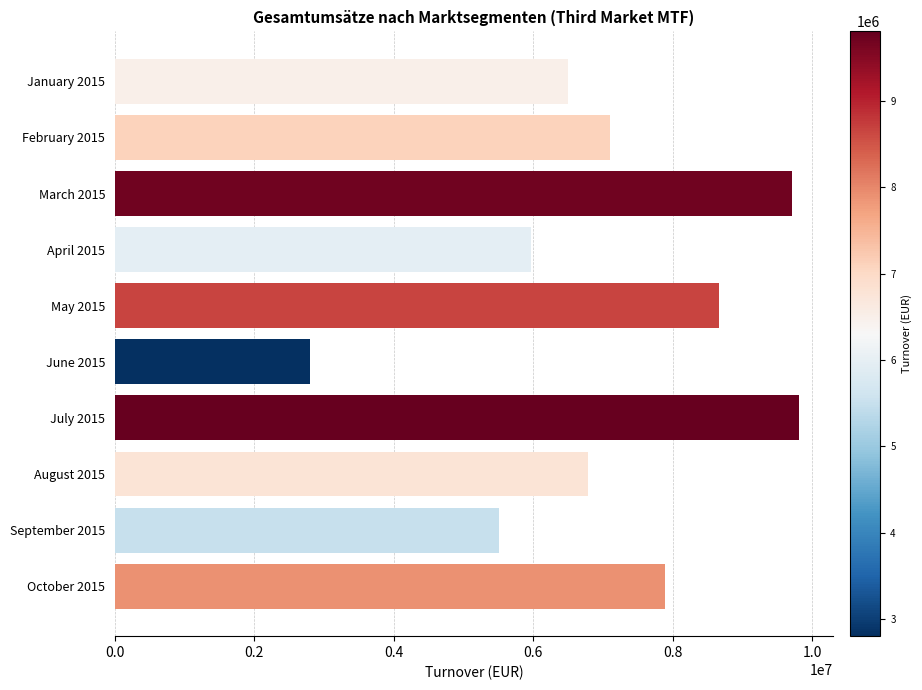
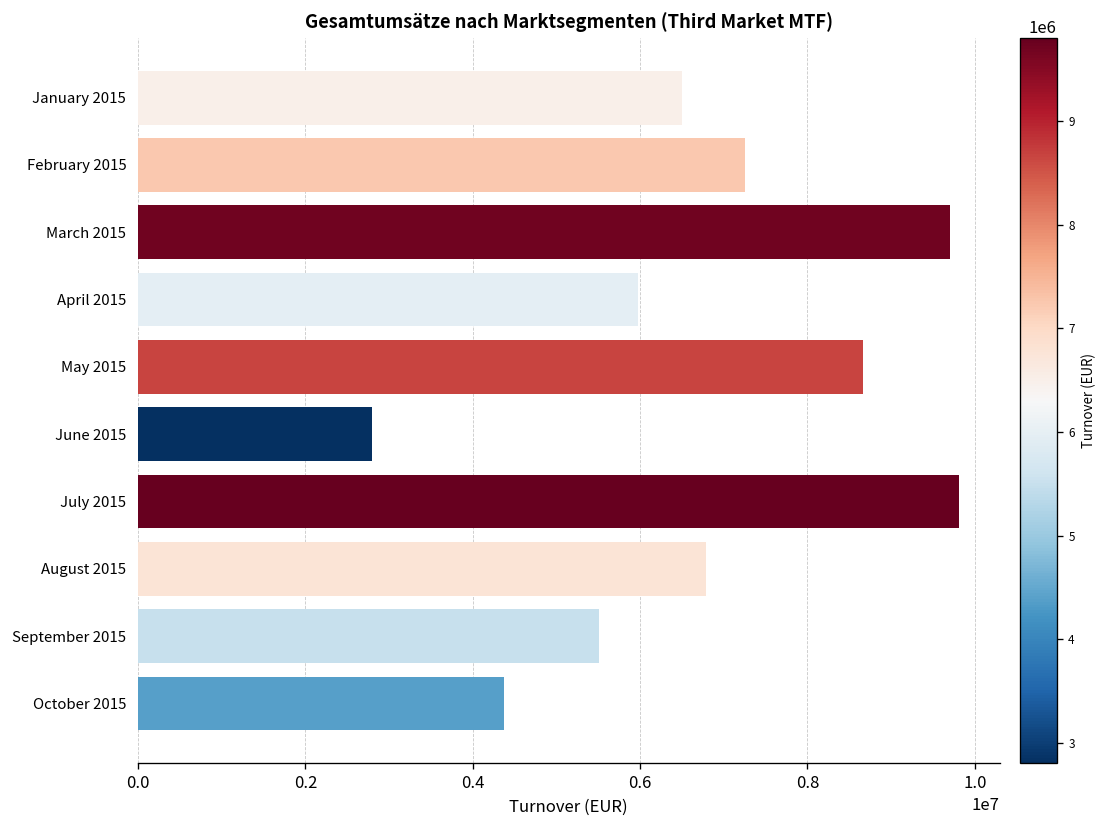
  {
    "January 2015": 6500000,
-   "February 2015": 7100000,
+   "February 2015": 7300000,
    "March 2015": 9700000,
    "April 2015": 6000000,
    "May 2015": 8700000,
    "June 2015": 2800000,
    "July 2015": 9800000,
    "August 2015": 6800000,
    "September 2015": 5500000,
-   "October 2015": 7900000
+   "October 2015": 4400000
  }
